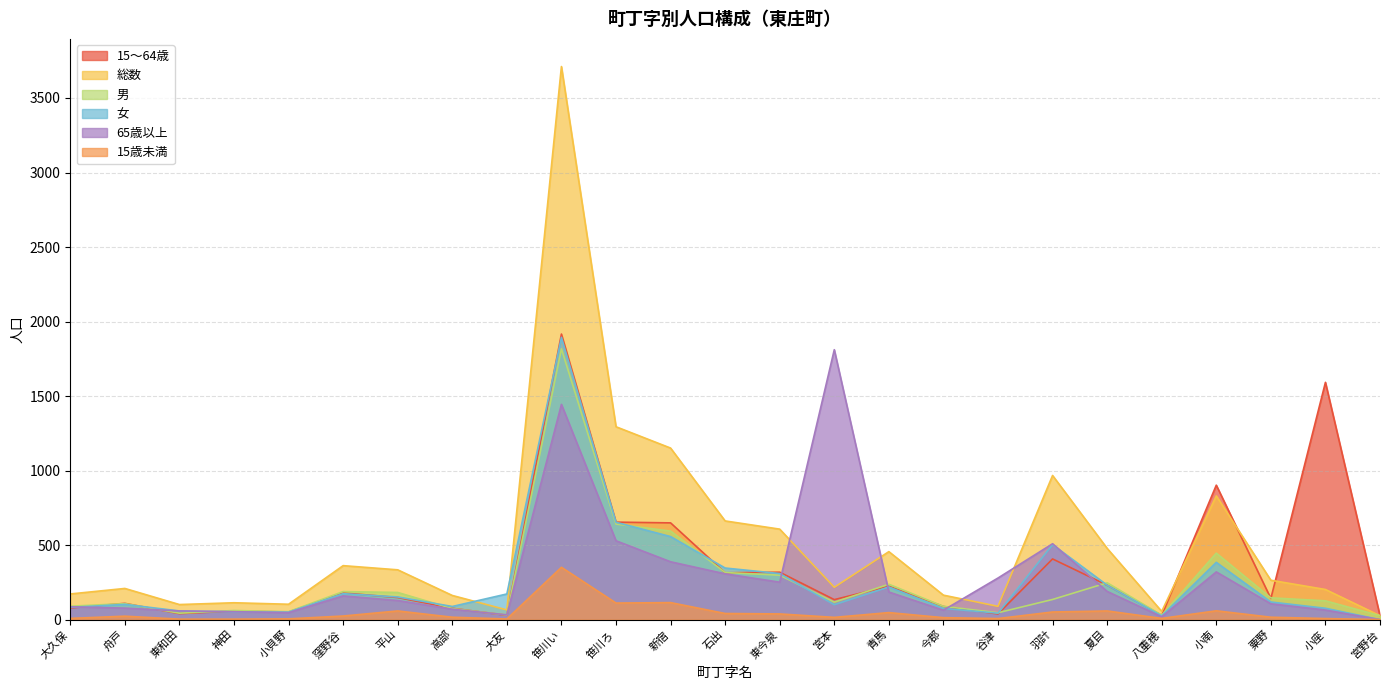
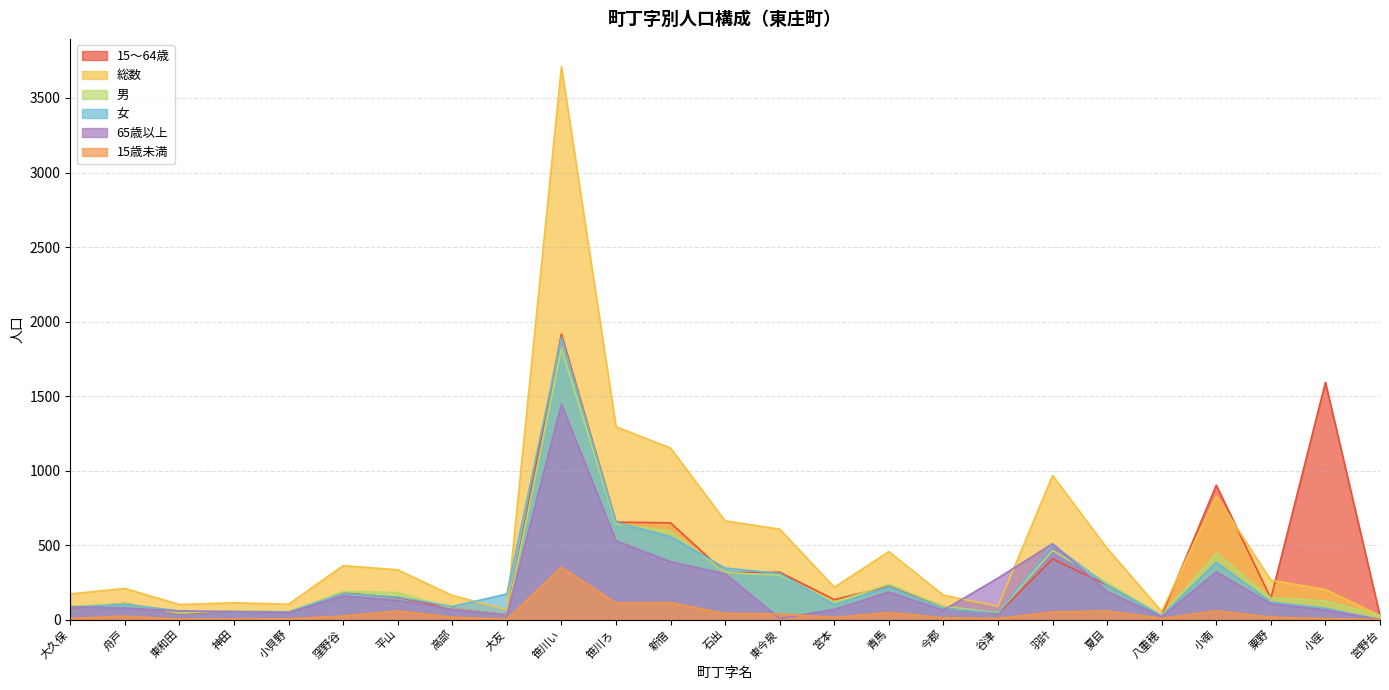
  {
    "15～64歳": {
      "笹川い": 1920,
      "新宿": 650,
      "宮本": 130,
      "羽計": 410,
      "小南": 900,
      "小座": 1590
    },
    "男": {
      "平山": 180,
      "笹川い": 1820,
      "新宿": 590,
-     "羽計": 140,
+     "羽計": 460,
      "小南": 450,
      "小座": 130
    },
    "女": {
      "大友": 170,
      "笹川い": 1890,
      "新宿": 560,
      "石出": 350,
      "小南": 380
    },
    "65歳以上": {
      "舟戸": 80,
      "平山": 130,
      "笹川い": 1440,
      "笹川ろ": 530,
      "新宿": 390,
-     "東今泉": 250,
-     "宮本": 1810,
+     "東今泉": 10,
+     "宮本": 70,
      "青馬": 190,
      "谷津": 280,
      "夏目": 190,
      "小南": 320
    }
  }
